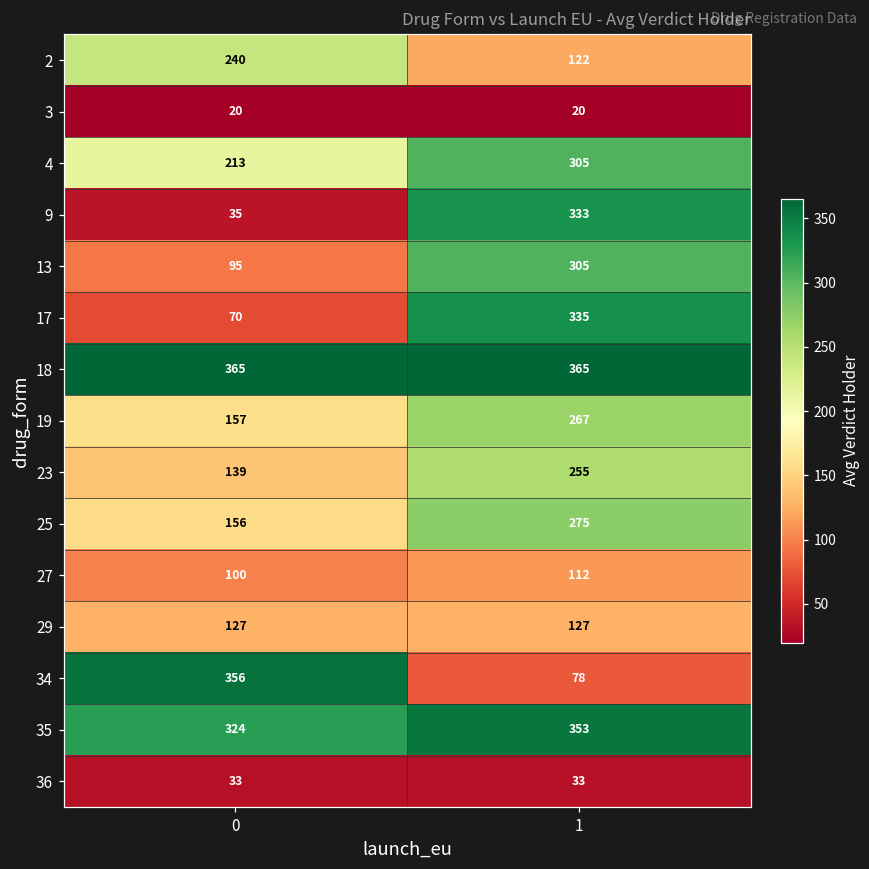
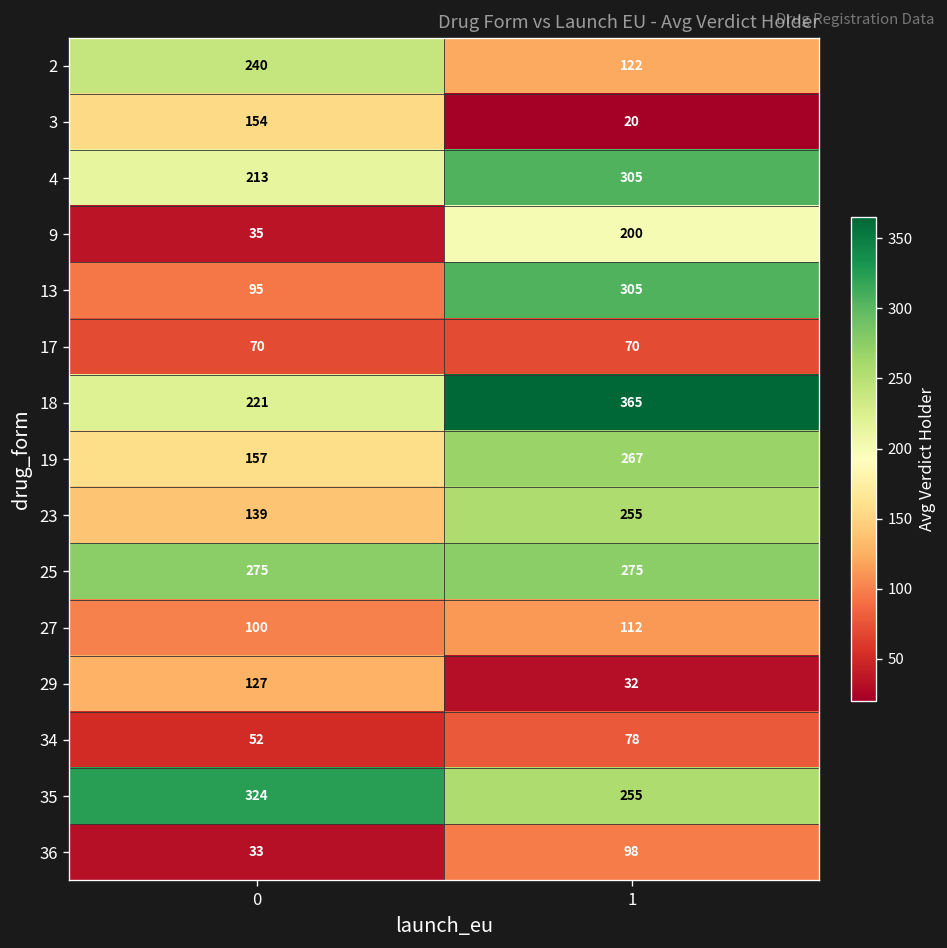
  {
    "2": {
      "0": 240,
      "1": 122
    },
    "3": {
-     "0": 20,
+     "0": 154,
      "1": 20
    },
    "4": {
      "0": 213,
      "1": 305
    },
    "9": {
      "0": 35,
-     "1": 333
+     "1": 200
    },
    "13": {
      "0": 95,
      "1": 305
    },
    "17": {
      "0": 70,
-     "1": 335
+     "1": 70
    },
    "18": {
-     "0": 365,
+     "0": 221,
      "1": 365
    },
    "19": {
      "0": 157,
      "1": 267
    },
    "23": {
      "0": 139,
      "1": 255
    },
    "25": {
-     "0": 156,
+     "0": 275,
      "1": 275
    },
    "27": {
      "0": 100,
      "1": 112
    },
    "29": {
      "0": 127,
-     "1": 127
+     "1": 32
    },
    "34": {
-     "0": 356,
+     "0": 52,
      "1": 78
    },
    "35": {
      "0": 324,
-     "1": 353
+     "1": 255
    },
    "36": {
      "0": 33,
-     "1": 33
+     "1": 98
    }
  }
